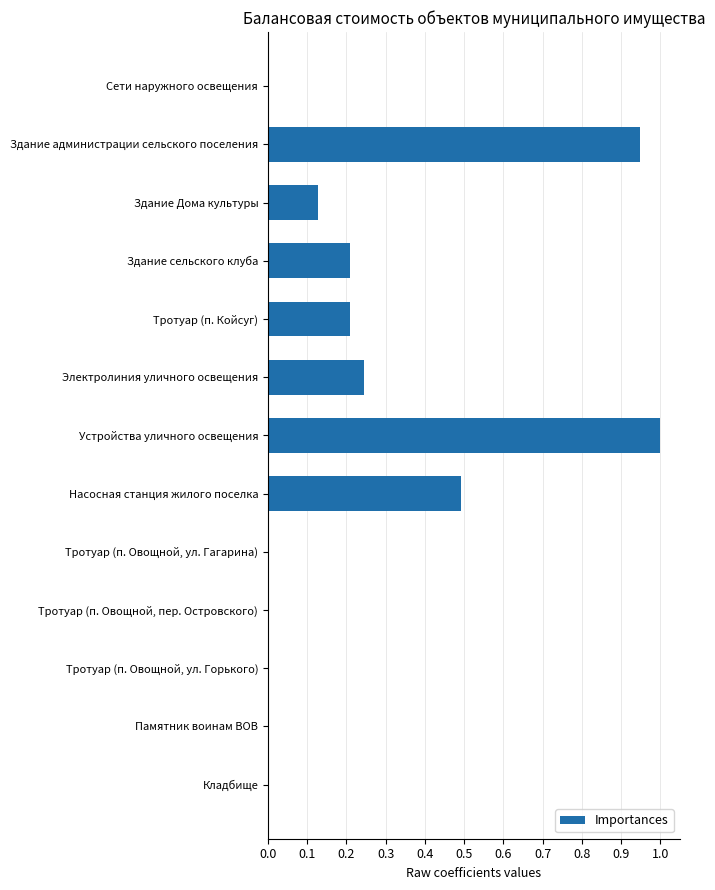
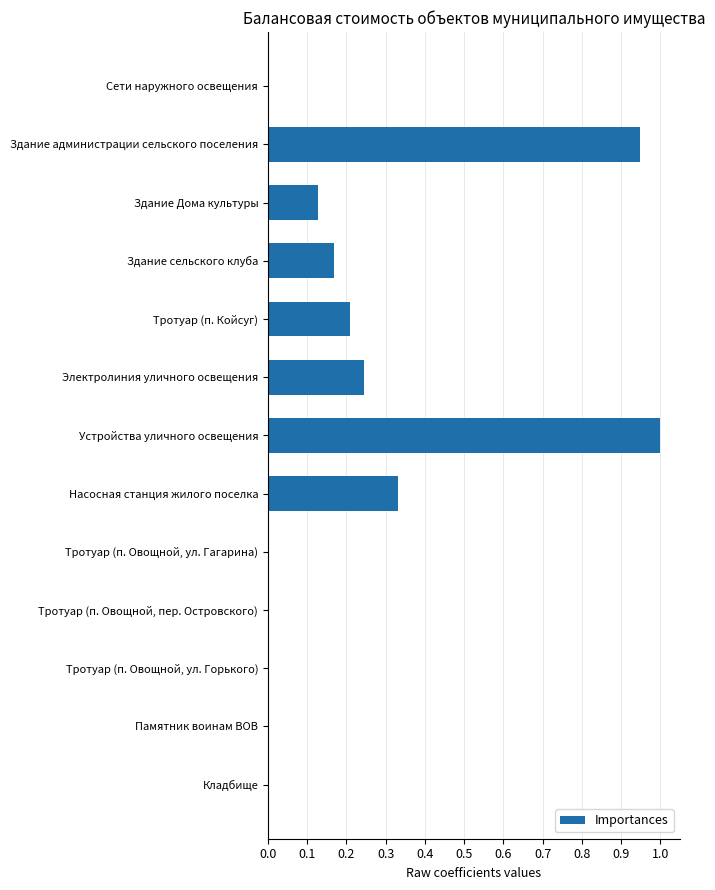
  {
    "Сети наружного освещения": 0.00,
    "Здание администрации сельского поселения": 0.95,
    "Здание Дома культуры": 0.13,
-   "Здание сельского клуба": 0.21,
+   "Здание сельского клуба": 0.17,
    "Тротуар (п. Койсуг)": 0.21,
    "Электролиния уличного освещения": 0.25,
    "Устройства уличного освещения": 1.00,
-   "Насосная станция жилого поселка": 0.49,
+   "Насосная станция жилого поселка": 0.33,
    "Тротуар (п. Овощной, ул. Гагарина)": 0.00,
    "Тротуар (п. Овощной, пер. Островского)": 0.00,
    "Тротуар (п. Овощной, ул. Горького)": 0.00,
    "Памятник воинам ВОВ": 0.00,
    "Кладбище": 0.00
  }
